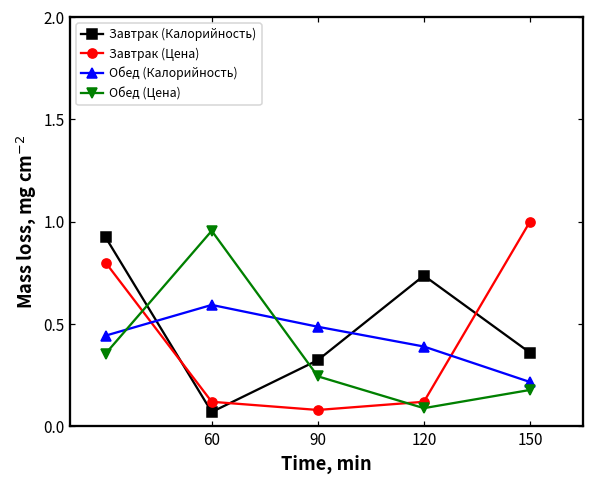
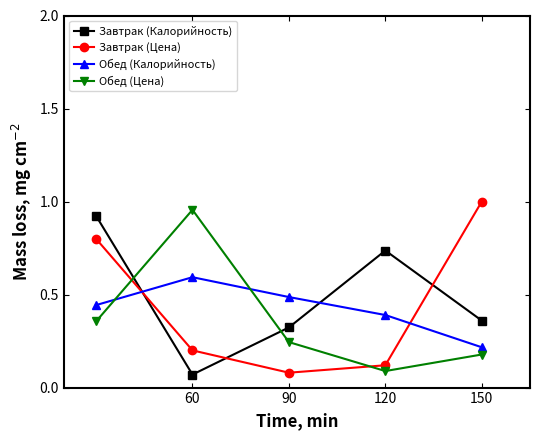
  {
    "Завтрак (Калорийность)": {
      "60": 0.07,
      "90": 0.32,
      "120": 0.74,
      "150": 0.36
    },
    "Завтрак (Цена)": {
-     "60": 0.12,
+     "60": 0.20,
      "90": 0.08,
      "120": 0.12,
      "150": 1.00
    },
    "Обед (Калорийность)": {
      "60": 0.59,
      "90": 0.49,
      "120": 0.39,
      "150": 0.22
    },
    "Обед (Цена)": {
      "60": 0.96,
      "90": 0.24,
      "120": 0.09,
      "150": 0.18
    }
  }
